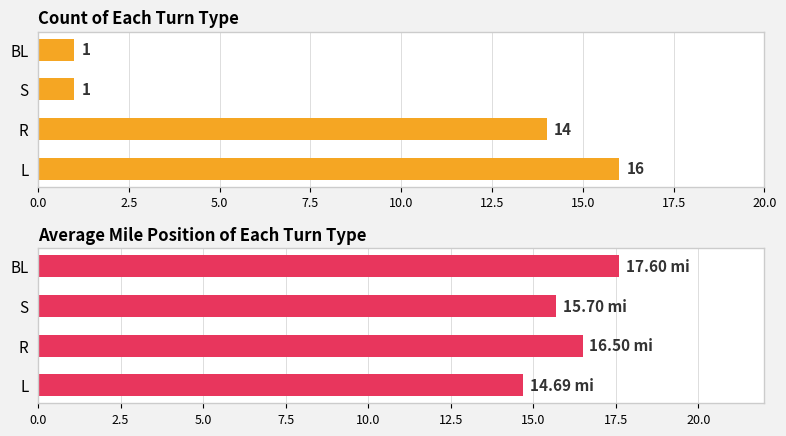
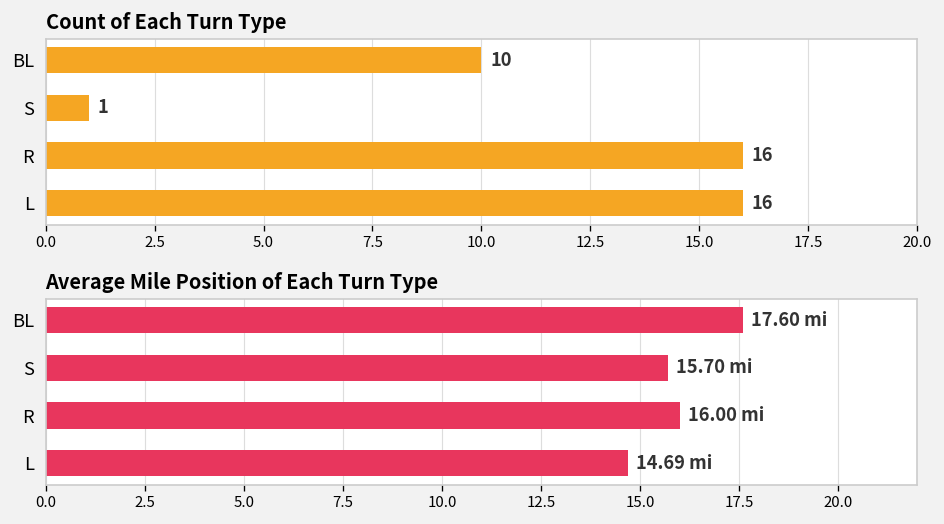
  {
    "Count of Each Turn Type": {
-     "BL": 1,
+     "BL": 10,
      "S": 1,
-     "R": 14,
+     "R": 16,
      "L": 16
    },
    "Average Mile Position of Each Turn Type": {
      "BL": 17.60,
      "S": 15.70,
-     "R": 16.50,
+     "R": 16.00,
      "L": 14.69
    }
  }
